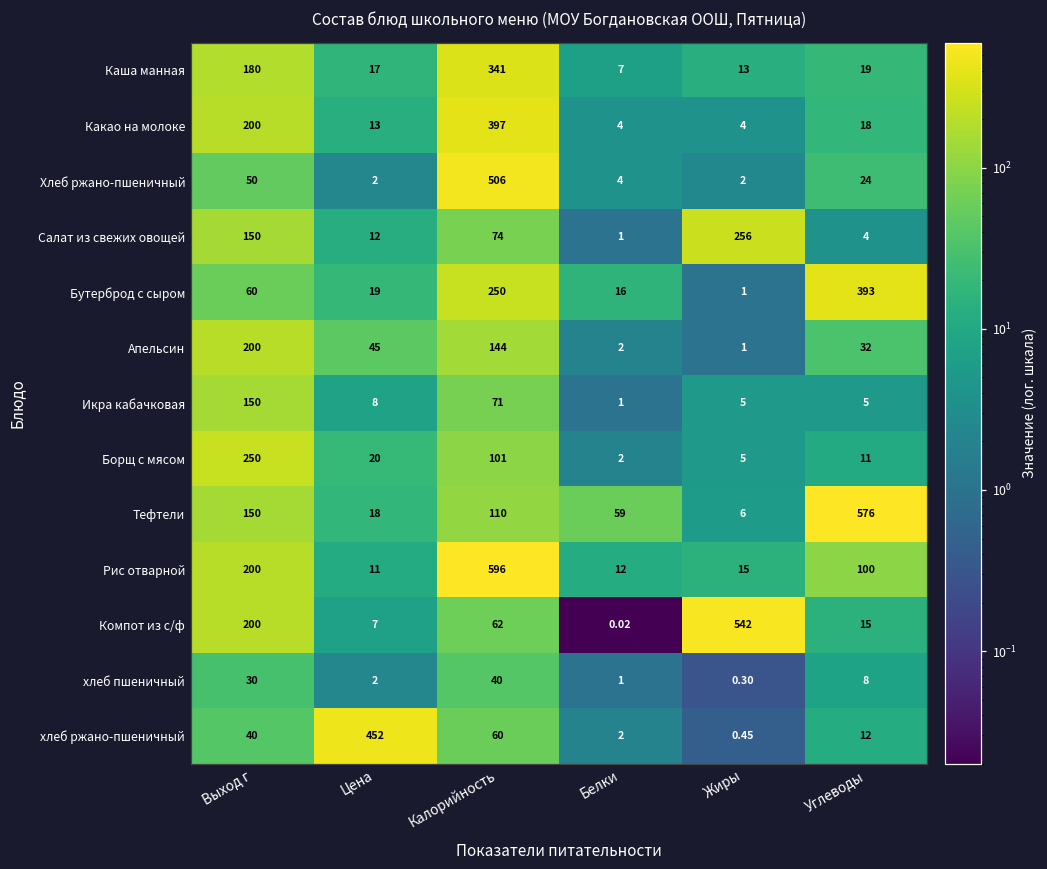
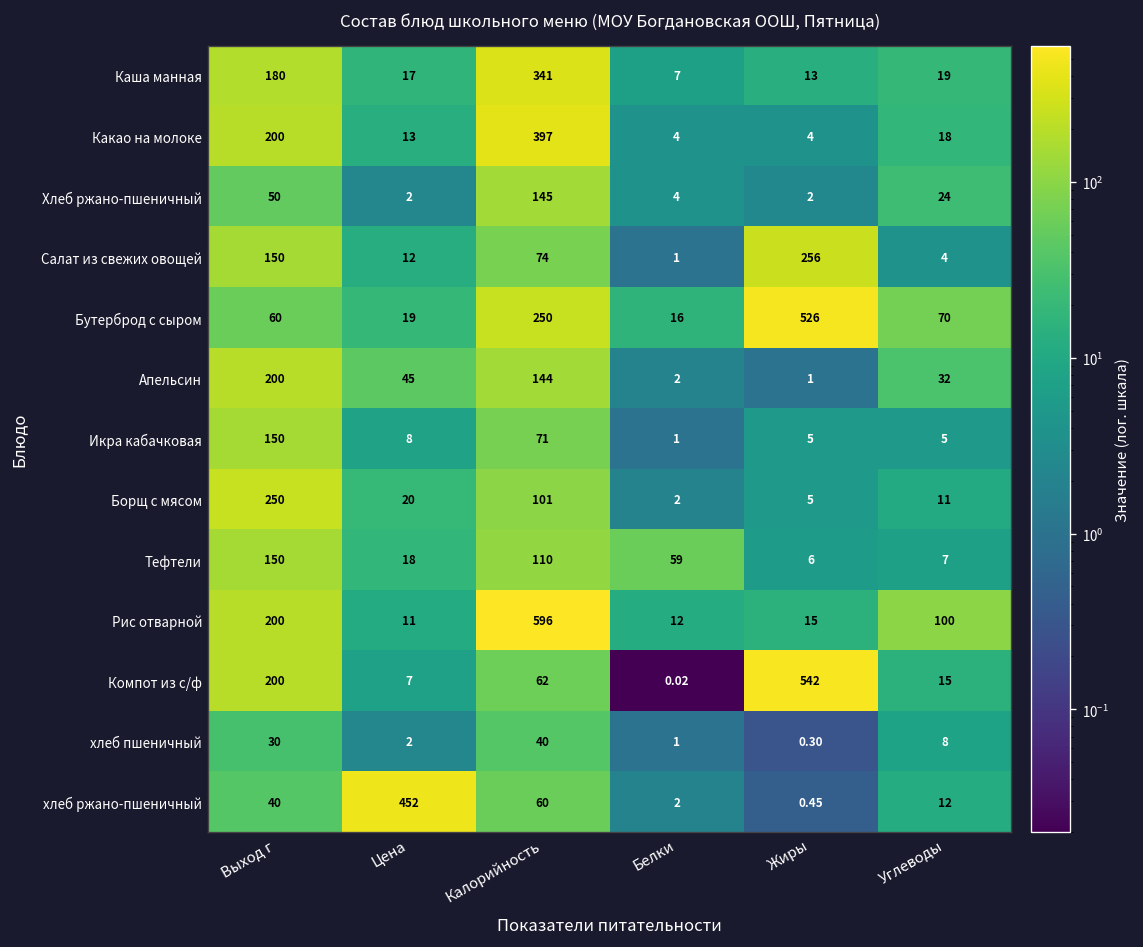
  {
    "Каша манная": {
      "Выход г": 180,
      "Цена": 17,
      "Калорийность": 341,
      "Белки": 7,
      "Жиры": 13,
      "Углеводы": 19
    },
    "Какао на молоке": {
      "Выход г": 200,
      "Цена": 13,
      "Калорийность": 397,
      "Белки": 4,
      "Жиры": 4,
      "Углеводы": 18
    },
    "Хлеб ржано-пшеничный": {
      "Выход г": 50,
      "Цена": 2,
-     "Калорийность": 506,
+     "Калорийность": 145,
      "Белки": 4,
      "Жиры": 2,
      "Углеводы": 24
    },
    "Салат из свежих овощей": {
      "Выход г": 150,
      "Цена": 12,
      "Калорийность": 74,
      "Белки": 1,
      "Жиры": 256,
      "Углеводы": 4
    },
    "Бутерброд с сыром": {
      "Выход г": 60,
      "Цена": 19,
      "Калорийность": 250,
      "Белки": 16,
-     "Жиры": 1,
-     "Углеводы": 393
+     "Жиры": 526,
+     "Углеводы": 70
    },
    "Апельсин": {
      "Выход г": 200,
      "Цена": 45,
      "Калорийность": 144,
      "Белки": 2,
      "Жиры": 1,
      "Углеводы": 32
    },
    "Икра кабачковая": {
      "Выход г": 150,
      "Цена": 8,
      "Калорийность": 71,
      "Белки": 1,
      "Жиры": 5,
      "Углеводы": 5
    },
    "Борщ с мясом": {
      "Выход г": 250,
      "Цена": 20,
      "Калорийность": 101,
      "Белки": 2,
      "Жиры": 5,
      "Углеводы": 11
    },
    "Тефтели": {
      "Выход г": 150,
      "Цена": 18,
      "Калорийность": 110,
      "Белки": 59,
      "Жиры": 6,
-     "Углеводы": 576
+     "Углеводы": 7
    },
    "Рис отварной": {
      "Выход г": 200,
      "Цена": 11,
      "Калорийность": 596,
      "Белки": 12,
      "Жиры": 15,
      "Углеводы": 100
    },
    "Компот из с/ф": {
      "Выход г": 200,
      "Цена": 7,
      "Калорийность": 62,
      "Белки": 0.02,
      "Жиры": 542,
      "Углеводы": 15
    },
    "хлеб пшеничный": {
      "Выход г": 30,
      "Цена": 2,
      "Калорийность": 40,
      "Белки": 1,
      "Жиры": 0.30,
      "Углеводы": 8
    },
    "хлеб ржано-пшеничный": {
      "Выход г": 40,
      "Цена": 452,
      "Калорийность": 60,
      "Белки": 2,
      "Жиры": 0.45,
      "Углеводы": 12
    }
  }
